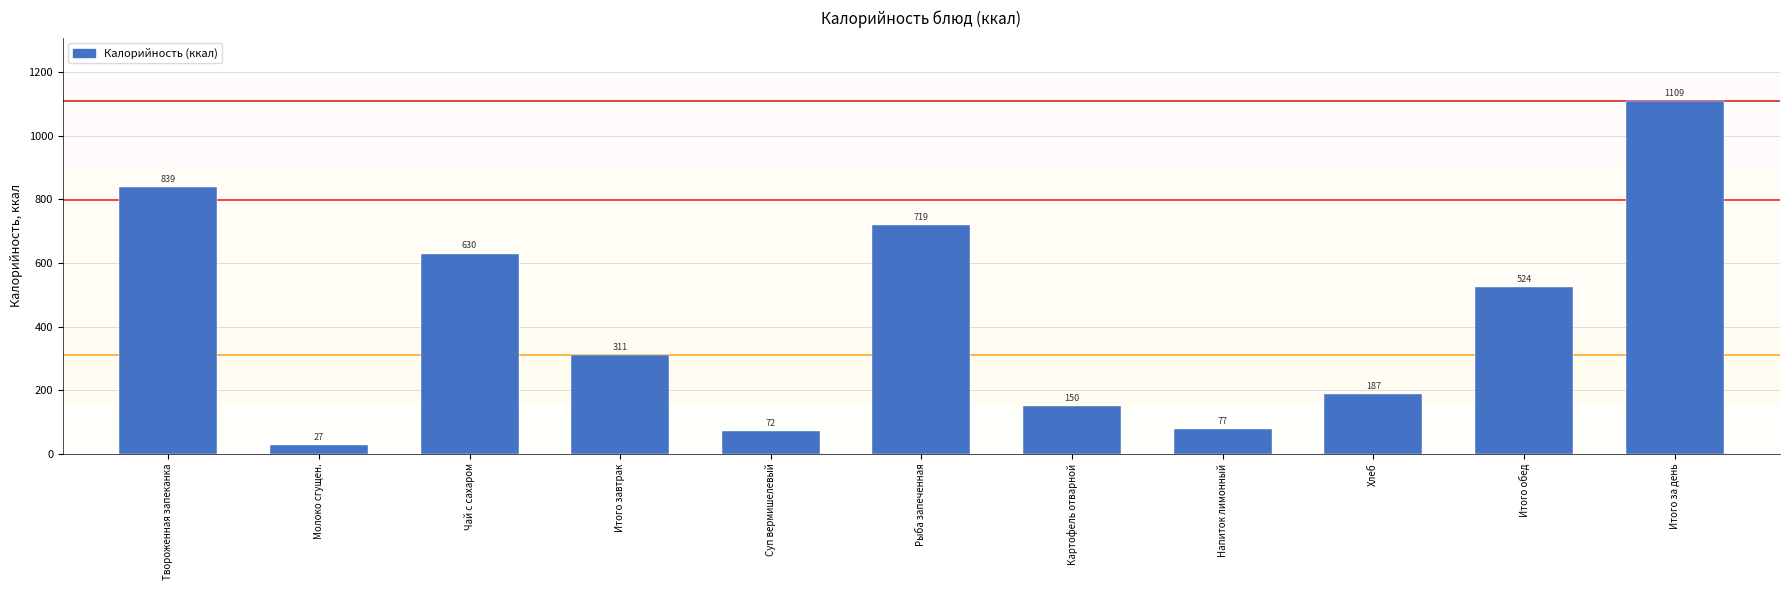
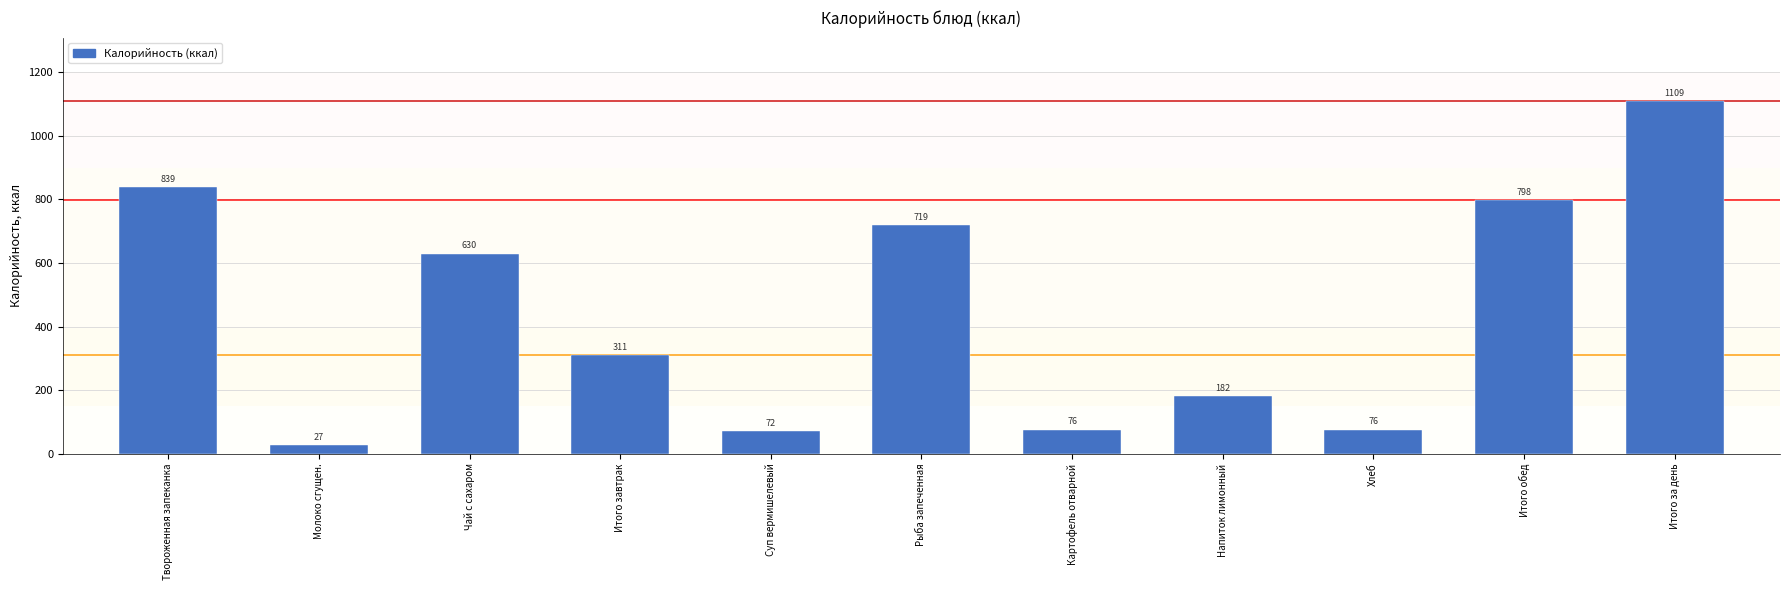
  {
    "Твороженная запеканка": 839,
    "Молоко сгущен.": 27,
    "Чай с сахаром": 630,
    "Итого завтрак": 311,
    "Суп вермишелевый": 72,
    "Рыба запеченная": 719,
-   "Картофель отварной": 150,
-   "Напиток лимонный": 77,
-   "Хлеб": 187,
-   "Итого обед": 524,
+   "Картофель отварной": 76,
+   "Напиток лимонный": 182,
+   "Хлеб": 76,
+   "Итого обед": 798,
    "Итого за день": 1109
  }
